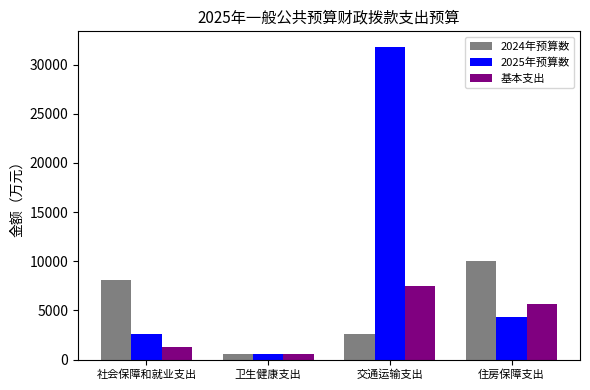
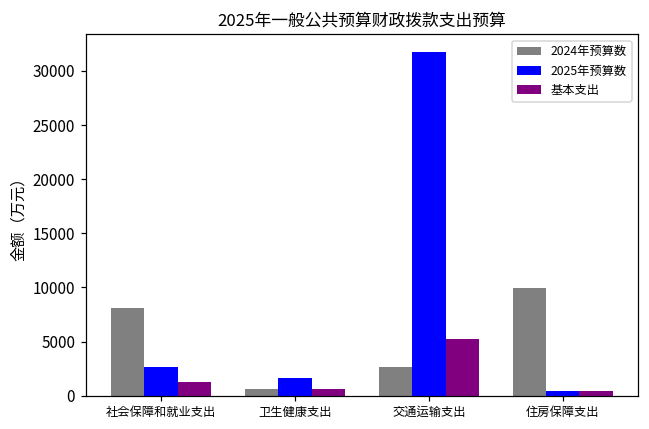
  {
    "2024年预算数": {
      "社会保障和就业支出": 8000,
      "卫生健康支出": 1000,
      "交通运输支出": 3000,
      "住房保障支出": 10000
    },
    "2025年预算数": {
      "社会保障和就业支出": 3000,
-     "卫生健康支出": 1000,
+     "卫生健康支出": 2000,
      "交通运输支出": 32000,
-     "住房保障支出": 4000
+     "住房保障支出": 0
    },
    "基本支出": {
      "社会保障和就业支出": 1000,
      "卫生健康支出": 1000,
-     "交通运输支出": 7000,
-     "住房保障支出": 6000
+     "交通运输支出": 5000,
+     "住房保障支出": 0
    }
  }
